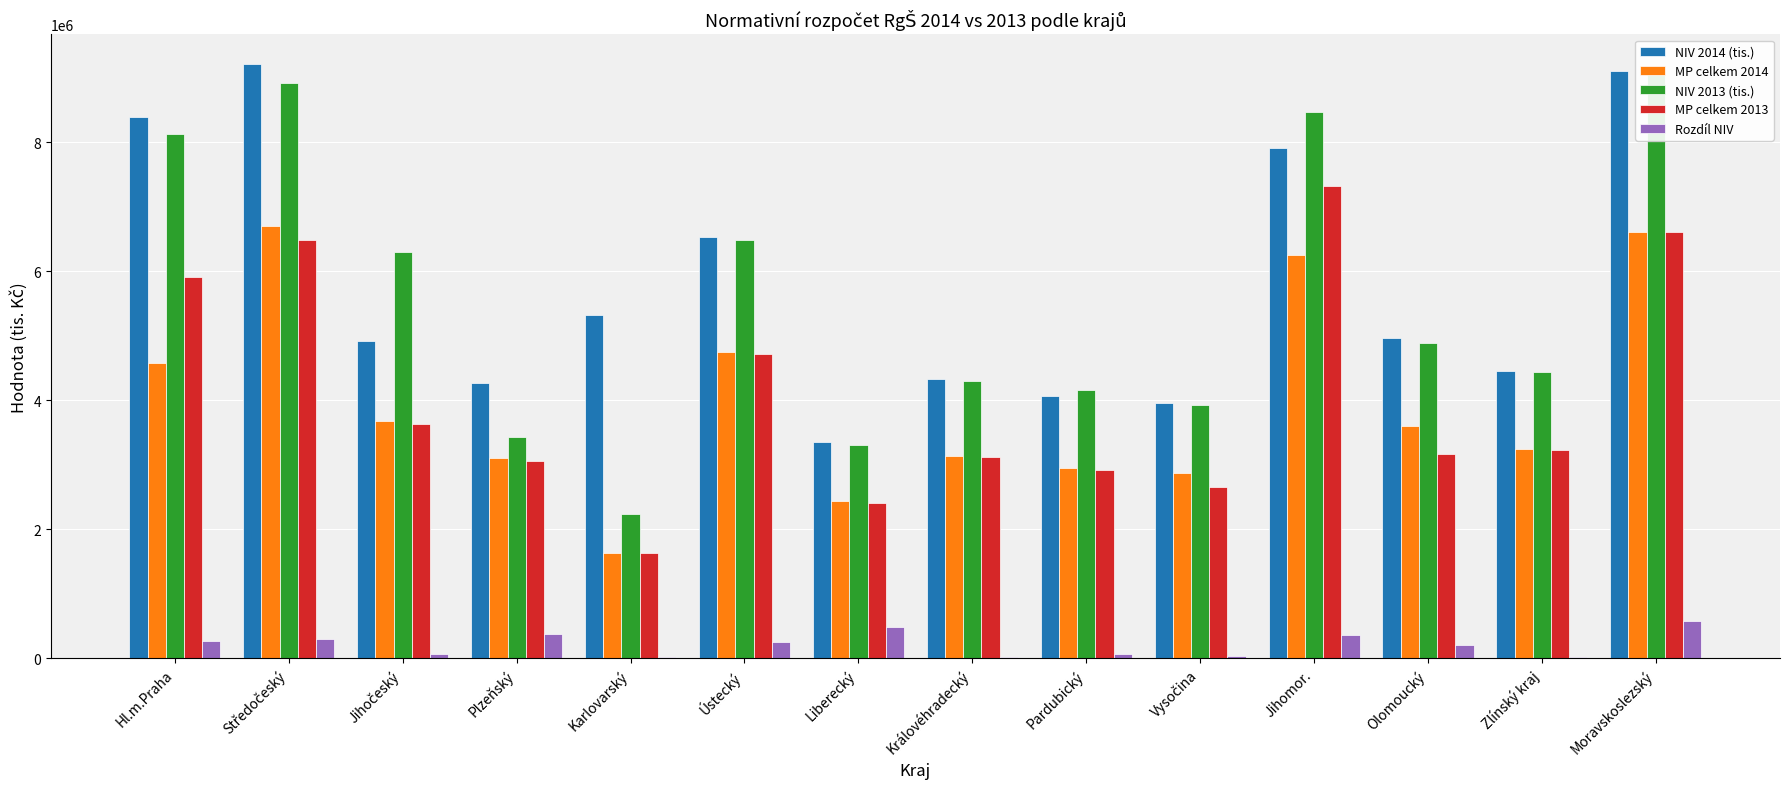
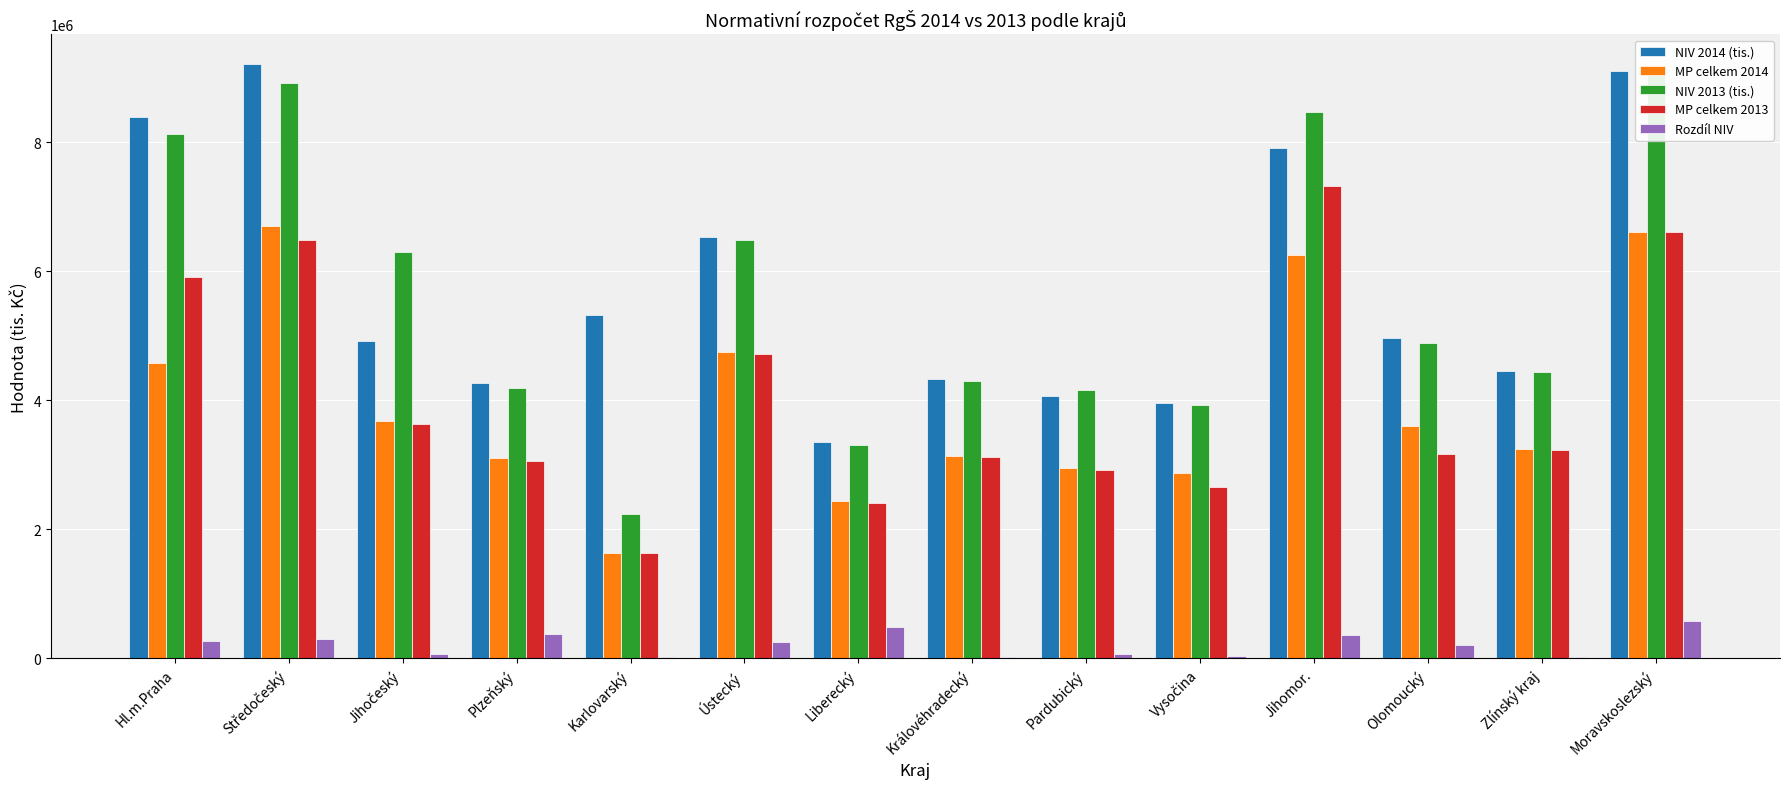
  {
    "NIV 2014 (tis.)": {
      "Hl.m.Praha": 8400000,
      "Středočeský": 9200000,
      "Jihočeský": 4900000,
      "Plzeňský": 4300000,
      "Karlovarský": 5300000,
      "Ústecký": 6500000,
      "Liberecký": 3400000,
      "Královéhradecký": 4300000,
      "Pardubický": 4100000,
      "Vysočina": 4000000,
      "Jihomor.": 7900000,
      "Olomoucký": 5000000,
      "Zlínský kraj": 4500000,
      "Moravskoslezský": 9100000
    },
    "MP celkem 2014": {
      "Hl.m.Praha": 4600000,
      "Středočeský": 6700000,
      "Jihočeský": 3700000,
      "Plzeňský": 3100000,
      "Karlovarský": 1600000,
      "Ústecký": 4700000,
      "Liberecký": 2400000,
      "Královéhradecký": 3100000,
      "Pardubický": 3000000,
      "Vysočina": 2900000,
      "Jihomor.": 6300000,
      "Olomoucký": 3600000,
      "Zlínský kraj": 3200000,
      "Moravskoslezský": 6600000
    },
    "NIV 2013 (tis.)": {
      "Hl.m.Praha": 8100000,
      "Středočeský": 8900000,
      "Jihočeský": 6300000,
-     "Plzeňský": 3400000,
+     "Plzeňský": 4200000,
      "Karlovarský": 2200000,
      "Ústecký": 6500000,
      "Liberecký": 3300000,
      "Královéhradecký": 4300000,
      "Pardubický": 4200000,
      "Vysočina": 3900000,
      "Jihomor.": 8500000,
      "Olomoucký": 4900000,
      "Zlínský kraj": 4400000
    },
    "MP celkem 2013": {
      "Hl.m.Praha": 5900000,
      "Středočeský": 6500000,
      "Jihočeský": 3600000,
      "Plzeňský": 3100000,
      "Karlovarský": 1600000,
      "Ústecký": 4700000,
      "Liberecký": 2400000,
      "Královéhradecký": 3100000,
      "Pardubický": 2900000,
      "Vysočina": 2700000,
      "Jihomor.": 7300000,
      "Olomoucký": 3200000,
      "Zlínský kraj": 3200000,
      "Moravskoslezský": 6600000
    },
    "Rozdíl NIV": {
      "Hl.m.Praha": 300000,
      "Středočeský": 300000,
      "Jihočeský": 100000,
      "Plzeňský": 400000,
      "Ústecký": 200000,
      "Liberecký": 500000,
      "Pardubický": 100000,
      "Jihomor.": 400000,
      "Olomoucký": 200000,
      "Moravskoslezský": 600000
    }
  }
